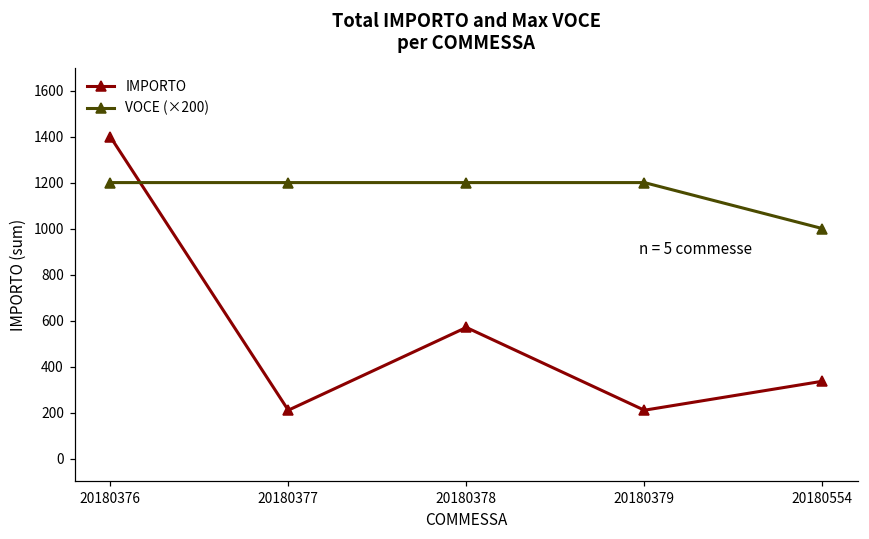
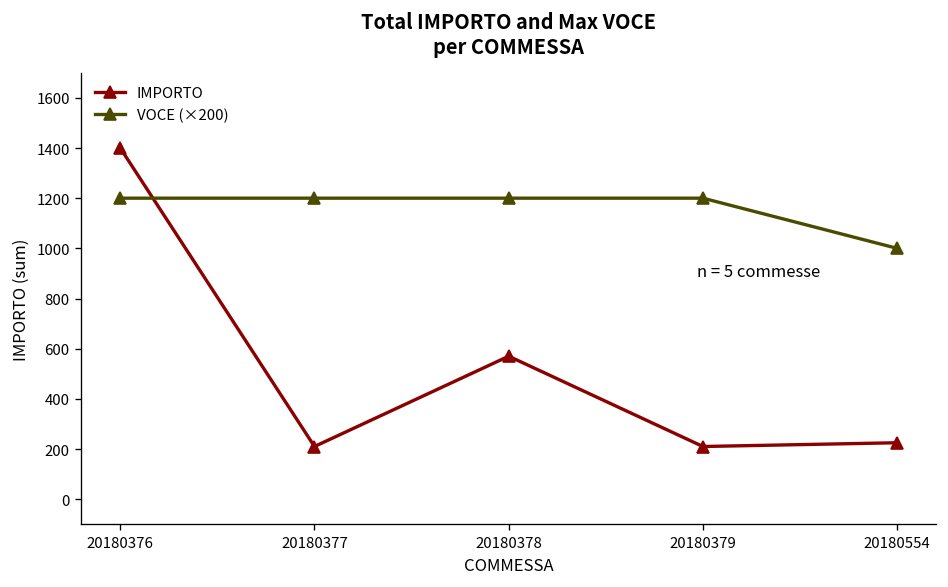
  {
    "IMPORTO": {
      "20180376": 1400,
      "20180377": 210,
      "20180378": 570,
      "20180379": 210,
-     "20180554": 340
+     "20180554": 230
    },
    "VOCE (×200)": {
      "20180376": 1200,
      "20180377": 1200,
      "20180378": 1200,
      "20180379": 1200,
      "20180554": 1000
    }
  }
